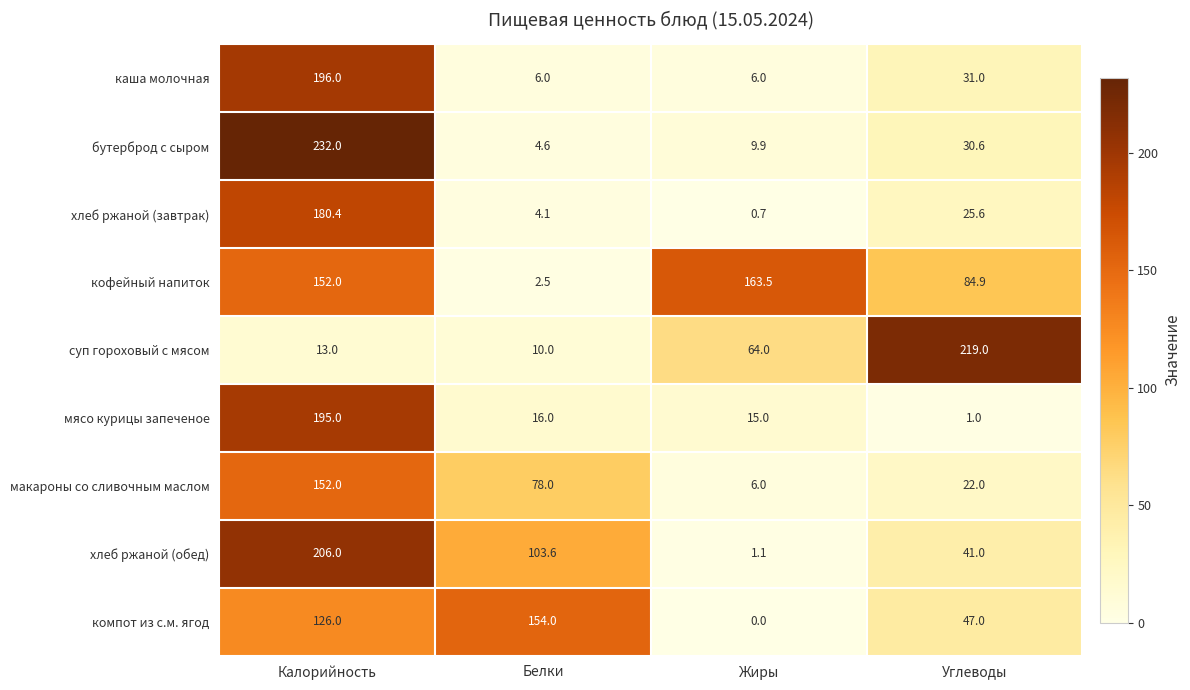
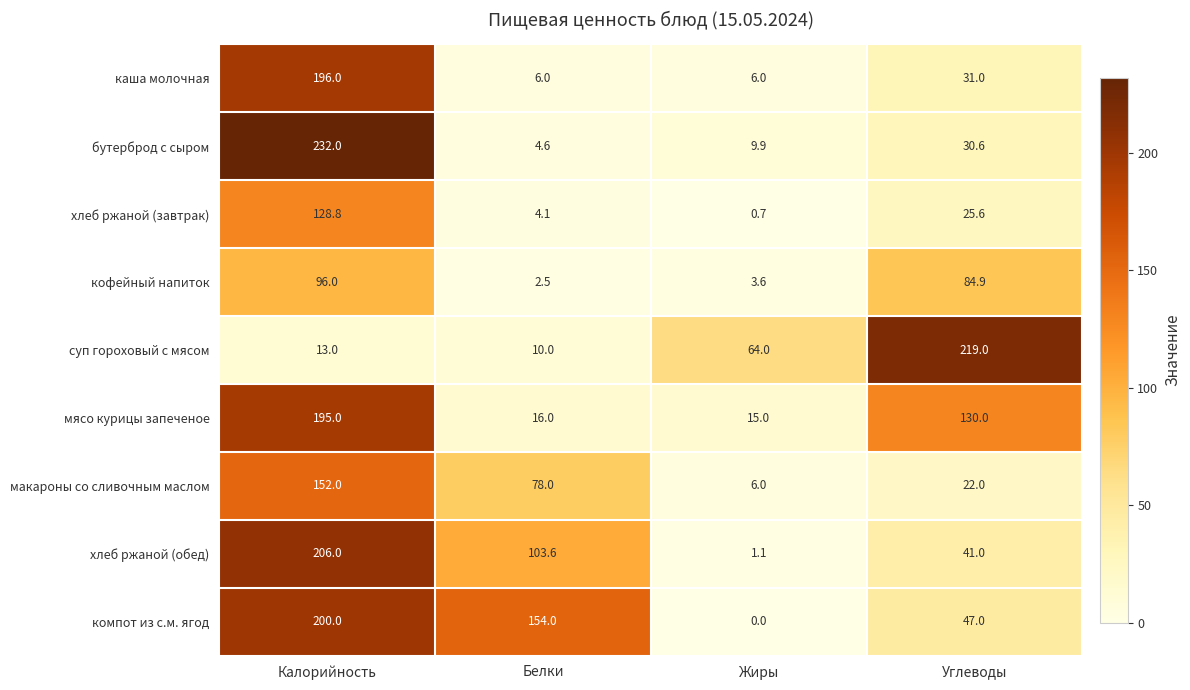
  {
    "каша молочная": {
      "Калорийность": 196.0,
      "Белки": 6.0,
      "Жиры": 6.0,
      "Углеводы": 31.0
    },
    "бутерброд с сыром": {
      "Калорийность": 232.0,
      "Белки": 4.6,
      "Жиры": 9.9,
      "Углеводы": 30.6
    },
    "хлеб ржаной (завтрак)": {
-     "Калорийность": 180.4,
+     "Калорийность": 128.8,
      "Белки": 4.1,
      "Жиры": 0.7,
      "Углеводы": 25.6
    },
    "кофейный напиток": {
-     "Калорийность": 152.0,
+     "Калорийность": 96.0,
      "Белки": 2.5,
-     "Жиры": 163.5,
+     "Жиры": 3.6,
      "Углеводы": 84.9
    },
    "суп гороховый с мясом": {
      "Калорийность": 13.0,
      "Белки": 10.0,
      "Жиры": 64.0,
      "Углеводы": 219.0
    },
    "мясо курицы запеченое": {
      "Калорийность": 195.0,
      "Белки": 16.0,
      "Жиры": 15.0,
-     "Углеводы": 1.0
+     "Углеводы": 130.0
    },
    "макароны со сливочным маслом": {
      "Калорийность": 152.0,
      "Белки": 78.0,
      "Жиры": 6.0,
      "Углеводы": 22.0
    },
    "хлеб ржаной (обед)": {
      "Калорийность": 206.0,
      "Белки": 103.6,
      "Жиры": 1.1,
      "Углеводы": 41.0
    },
    "компот из с.м. ягод": {
-     "Калорийность": 126.0,
+     "Калорийность": 200.0,
      "Белки": 154.0,
      "Жиры": 0.0,
      "Углеводы": 47.0
    }
  }
